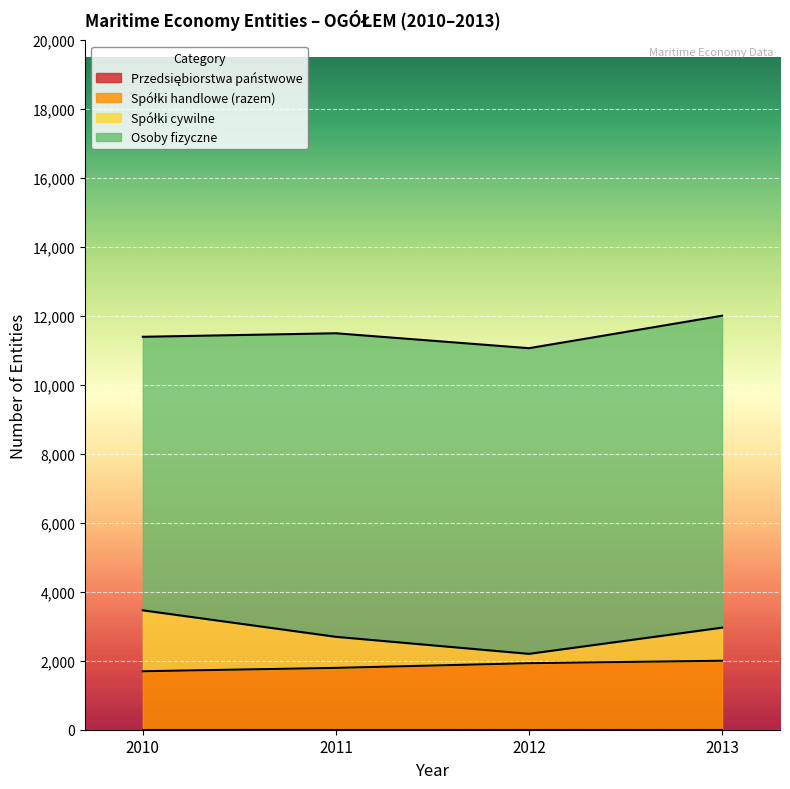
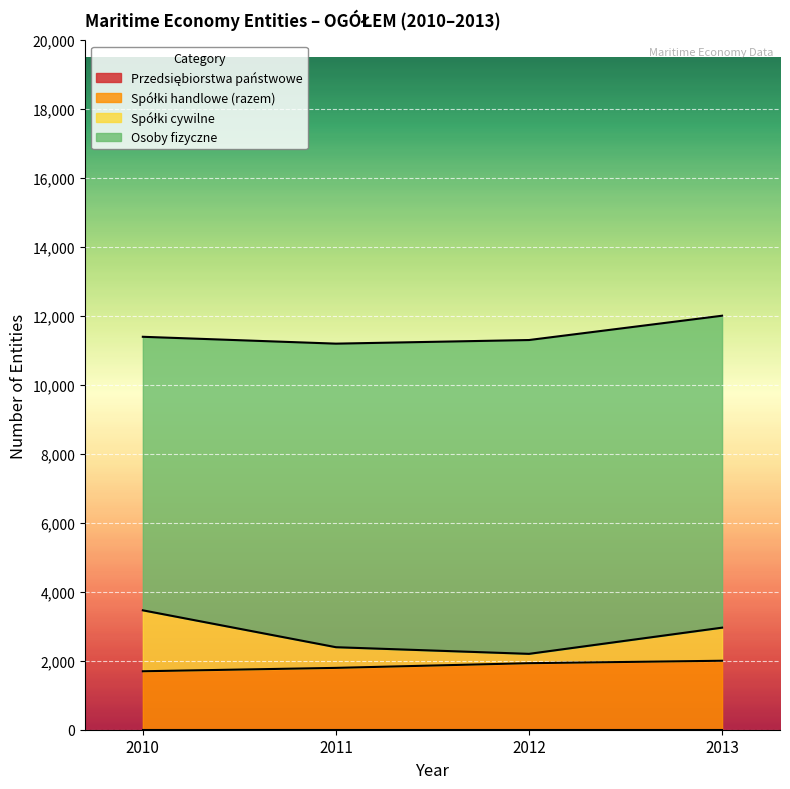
  {
    "Przedsiębiorstwa państwowe": {
      "2010": "0",
      "2011": "0",
      "2012": "0",
      "2013": "0"
    },
    "Spółki handlowe (razem)": {
      "2010": "1,700",
      "2011": "1,800",
      "2012": "1,900",
      "2013": "2,000"
    },
    "Spółki cywilne": {
      "2010": "1,800",
-     "2011": "900",
+     "2011": "600",
      "2012": "300",
      "2013": "1,000"
    },
    "Osoby fizyczne": {
      "2010": "7,900",
      "2011": "8,800",
-     "2012": "8,900",
+     "2012": "9,100",
      "2013": "9,000"
    }
  }
